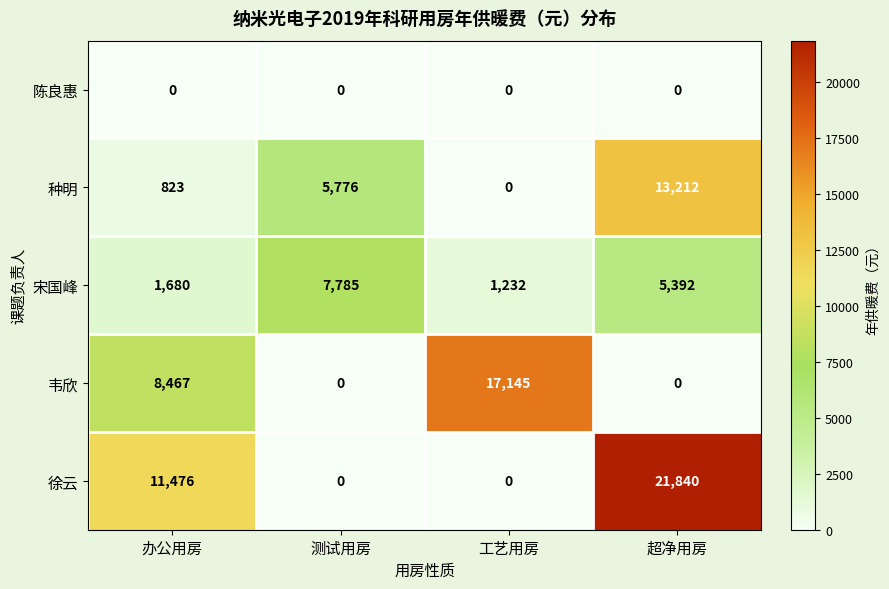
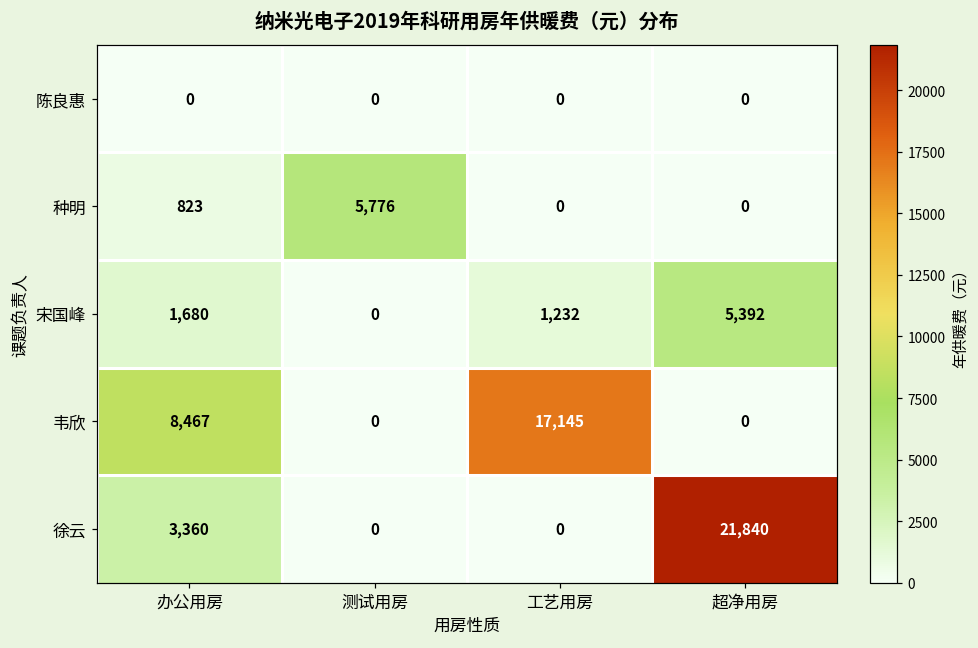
  {
    "陈良惠": {
      "办公用房": "0",
      "测试用房": "0",
      "工艺用房": "0",
      "超净用房": "0"
    },
    "种明": {
      "办公用房": "823",
      "测试用房": "5,776",
      "工艺用房": "0",
-     "超净用房": "13,212"
+     "超净用房": "0"
    },
    "宋国峰": {
      "办公用房": "1,680",
-     "测试用房": "7,785",
+     "测试用房": "0",
      "工艺用房": "1,232",
      "超净用房": "5,392"
    },
    "韦欣": {
      "办公用房": "8,467",
      "测试用房": "0",
      "工艺用房": "17,145",
      "超净用房": "0"
    },
    "徐云": {
-     "办公用房": "11,476",
+     "办公用房": "3,360",
      "测试用房": "0",
      "工艺用房": "0",
      "超净用房": "21,840"
    }
  }
